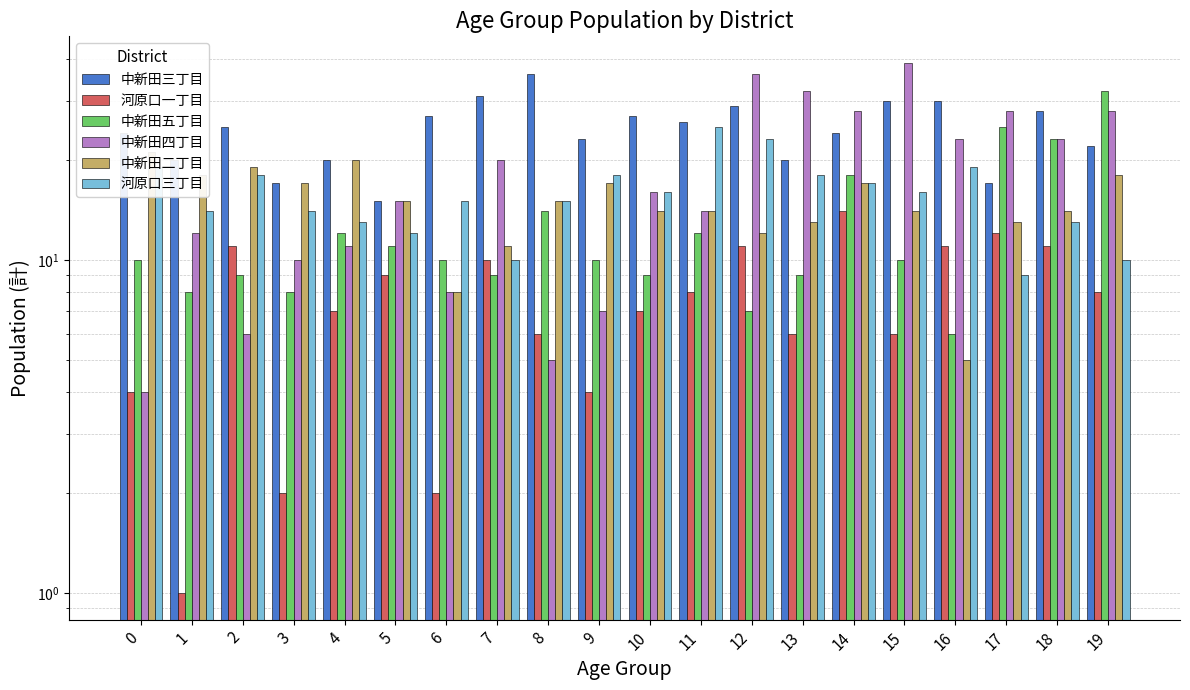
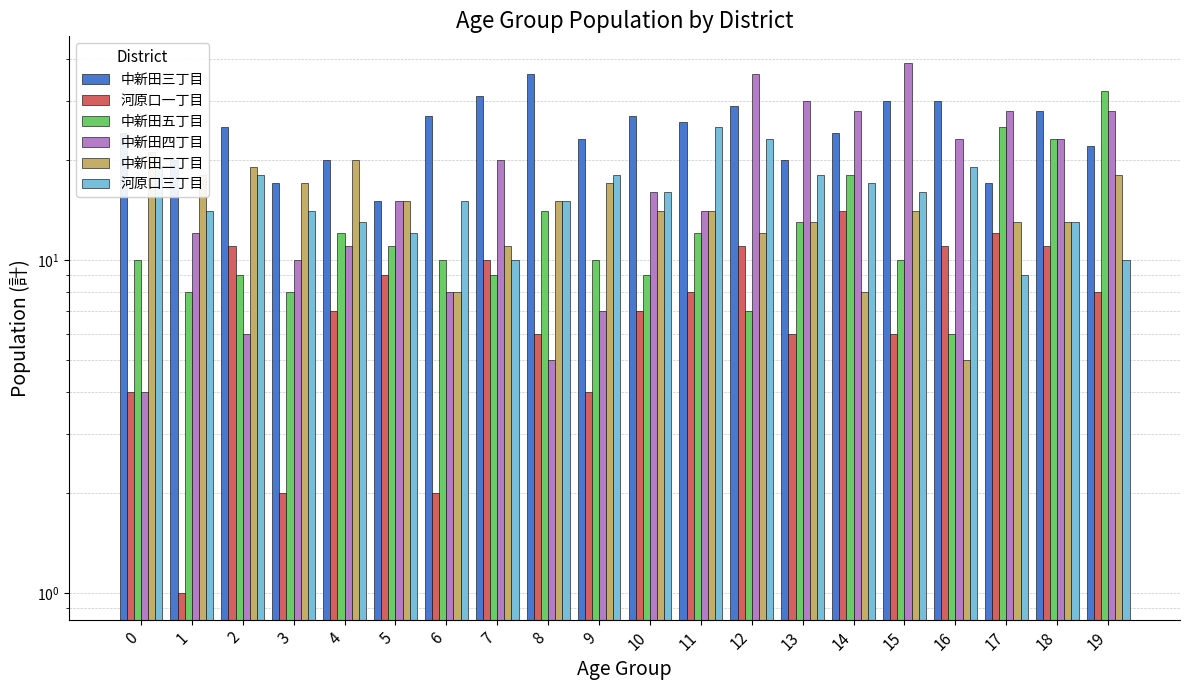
  {
    "中新田三丁目": {
      "2": 25,
      "3": 17,
      "4": 20,
      "5": 15,
      "6": 27,
      "7": 31,
      "8": 36,
      "9": 23,
      "10": 27,
      "11": 26,
      "12": 29,
      "13": 20,
      "14": 24,
      "15": 30,
      "16": 30,
      "17": 17,
      "18": 28,
      "19": 22
    },
    "河原口一丁目": {
      "0": 4,
      "1": 1,
      "2": 11,
      "3": 2,
      "4": 7,
      "5": 9,
      "6": 2,
      "7": 10,
      "8": 6,
      "9": 4,
      "10": 7,
      "11": 8,
      "12": 11,
      "13": 6,
      "14": 14,
      "15": 6,
      "16": 11,
      "17": 12,
      "18": 11,
      "19": 8
    },
    "中新田五丁目": {
      "0": 10,
      "1": 8,
      "2": 9,
      "3": 8,
      "4": 12,
      "5": 11,
      "6": 10,
      "7": 9,
      "8": 14,
      "9": 10,
      "10": 9,
      "11": 12,
      "12": 7,
-     "13": 9,
+     "13": 13,
      "14": 18,
      "15": 10,
      "16": 6,
      "17": 25,
      "18": 23,
      "19": 32
    },
    "中新田四丁目": {
      "0": 4,
      "1": 12,
      "2": 6,
      "3": 10,
      "4": 11,
      "5": 15,
      "6": 8,
      "7": 20,
      "8": 5,
      "9": 7,
      "10": 16,
      "11": 14,
      "12": 36,
-     "13": 32,
+     "13": 30,
      "14": 28,
      "15": 39,
      "16": 23,
      "17": 28,
      "18": 23,
      "19": 28
    },
    "中新田二丁目": {
      "2": 19,
      "3": 17,
      "4": 20,
      "5": 15,
      "6": 8,
      "7": 11,
      "8": 15,
      "9": 17,
      "10": 14,
      "11": 14,
      "12": 12,
      "13": 13,
-     "14": 17,
+     "14": 8,
      "15": 14,
      "16": 5,
      "17": 13,
-     "18": 14,
+     "18": 13,
      "19": 18
    },
    "河原口三丁目": {
      "1": 14,
      "2": 18,
      "3": 14,
      "4": 13,
      "5": 12,
      "6": 15,
      "7": 10,
      "8": 15,
      "9": 18,
      "10": 16,
      "11": 25,
      "12": 23,
      "13": 18,
      "14": 17,
      "15": 16,
      "16": 19,
      "17": 9,
      "18": 13,
      "19": 10
    }
  }
